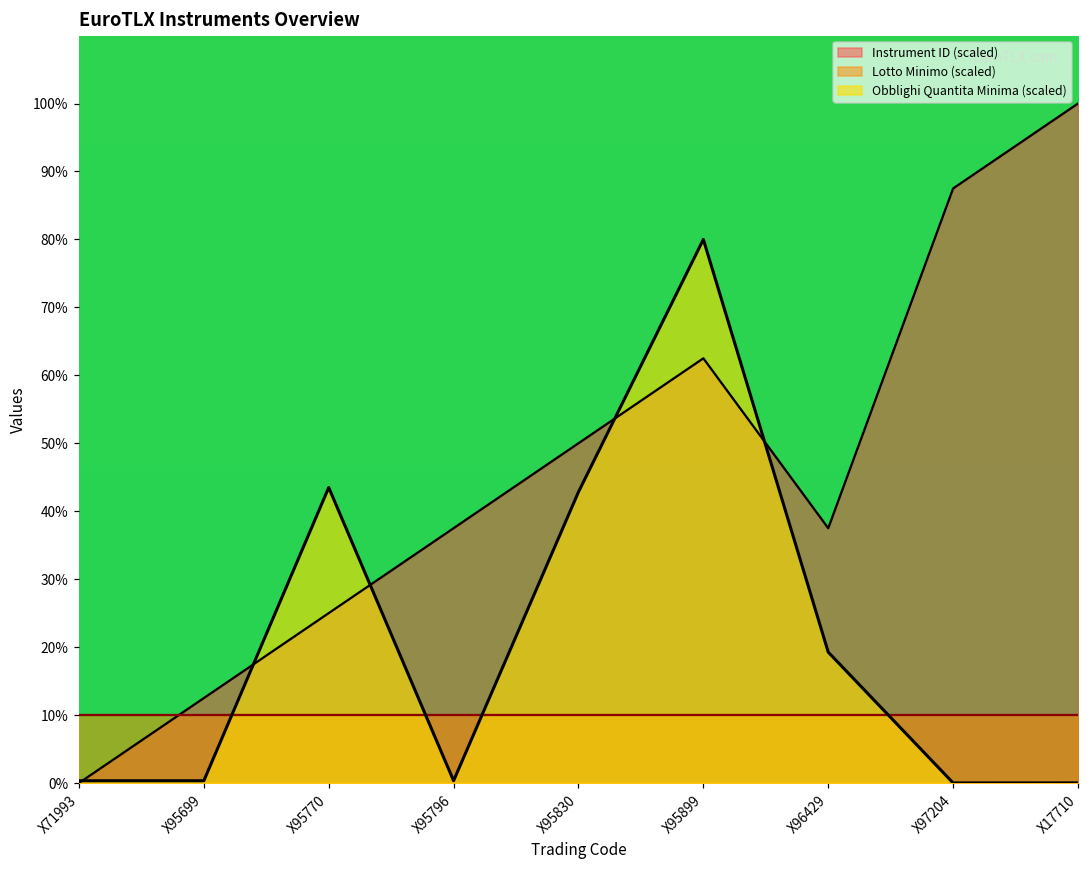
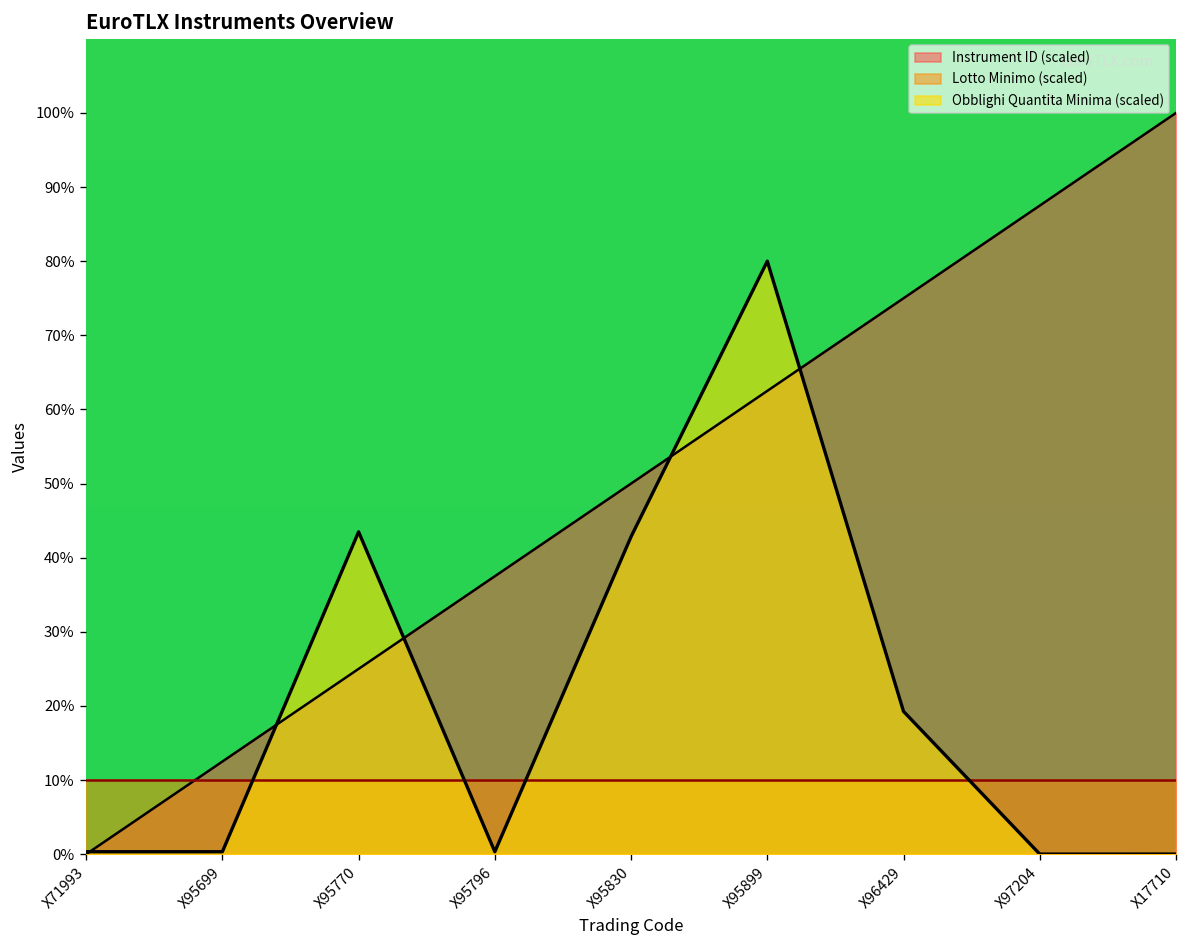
  {
    "Instrument ID (scaled)": {
      "X95699": "13%",
      "X95770": "25%",
      "X95796": "38%",
      "X95830": "50%",
      "X95899": "63%",
-     "X96429": "38%",
+     "X96429": "75%",
      "X97204": "88%",
      "X17710": "100%"
    },
    "Lotto Minimo (scaled)": {
      "X71993": "10%",
      "X95699": "10%",
      "X95770": "10%",
      "X95796": "10%",
      "X95830": "10%",
      "X95899": "10%",
      "X96429": "10%",
      "X97204": "10%",
      "X17710": "10%"
    },
    "Obblighi Quantita Minima (scaled)": {
      "X95699": "0%",
      "X95770": "43%",
      "X95796": "0%",
      "X95830": "43%",
      "X95899": "80%",
      "X96429": "19%",
      "X97204": "0%",
      "X17710": "0%"
    }
  }
